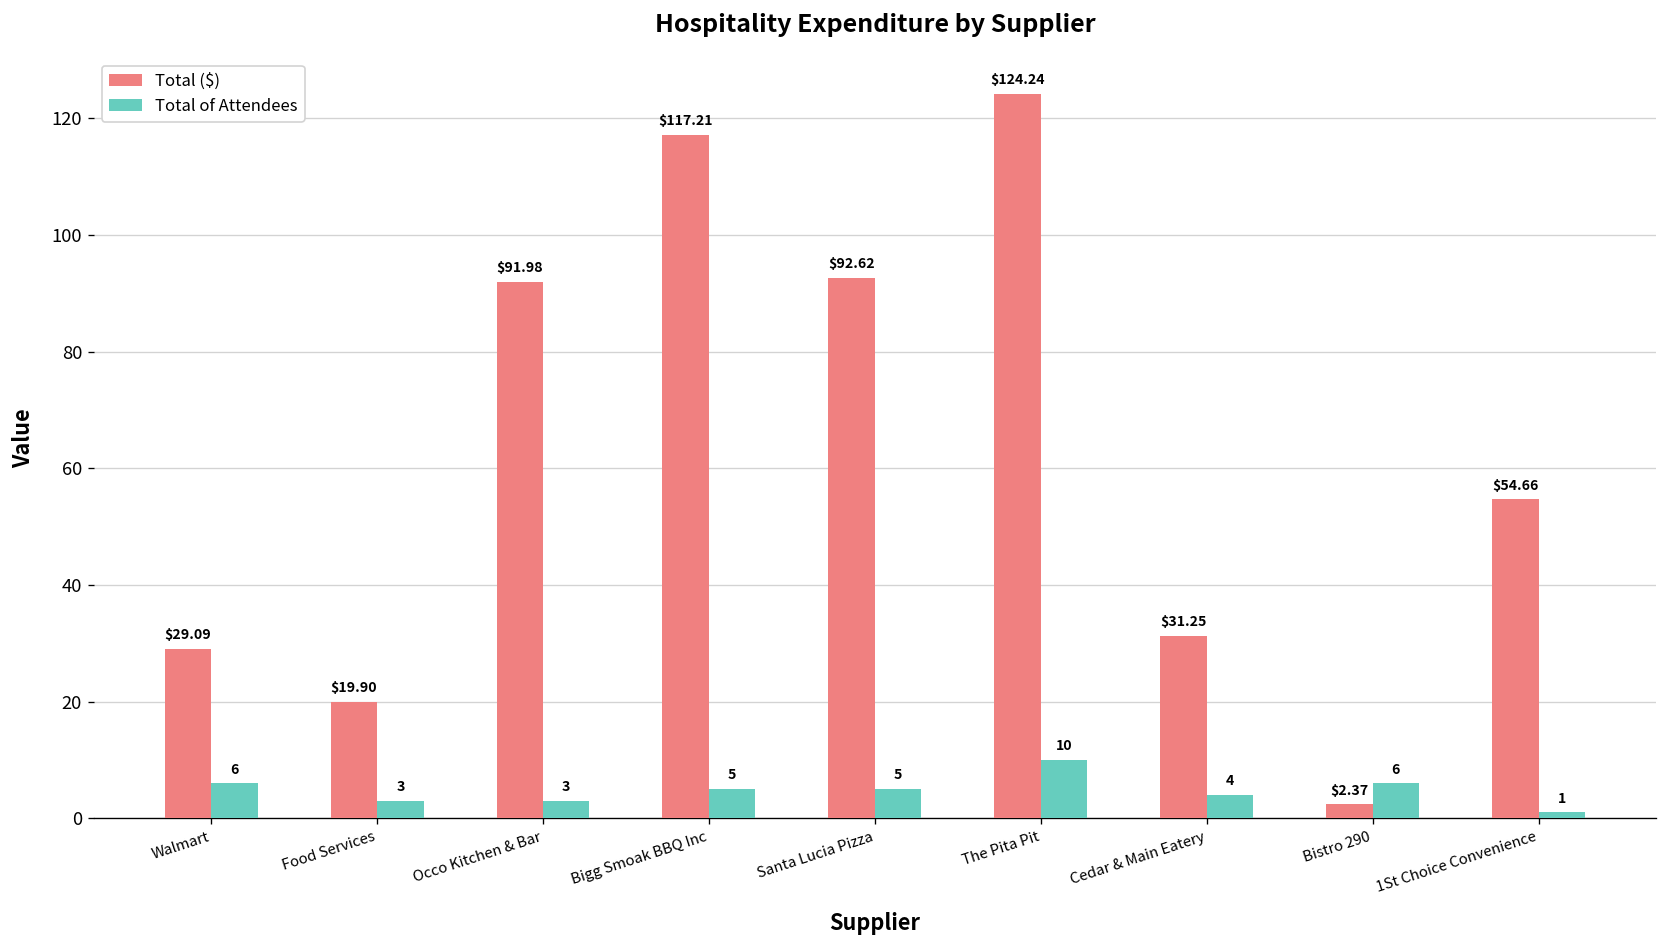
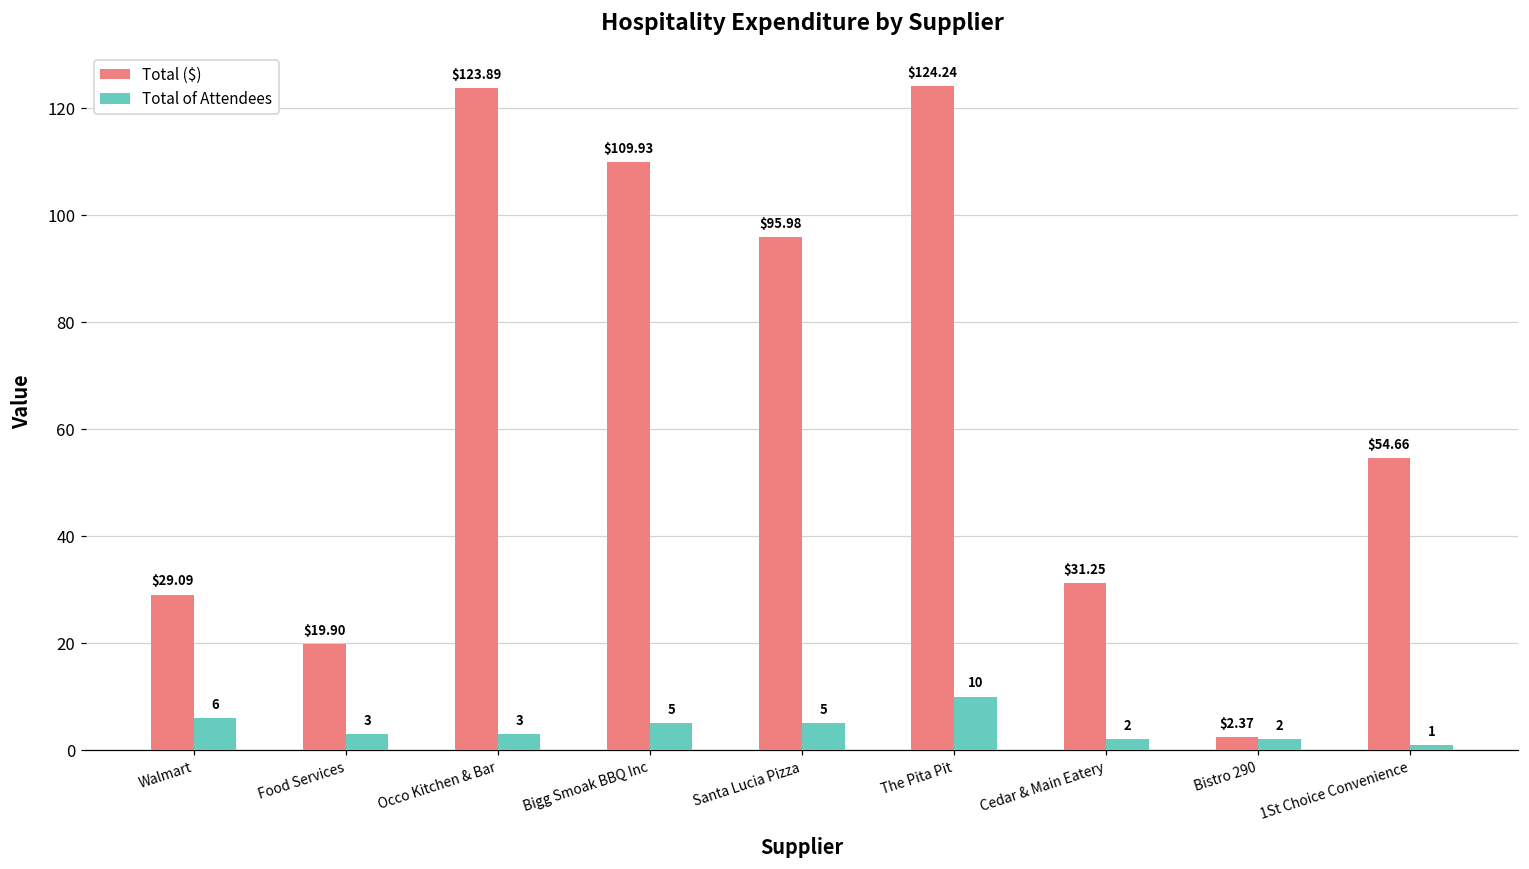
  {
    "Total ($)": {
      "Walmart": "$29.09",
      "Food Services": "$19.90",
-     "Occo Kitchen & Bar": "$91.98",
-     "Bigg Smoak BBQ Inc": "$117.21",
-     "Santa Lucia Pizza": "$92.62",
+     "Occo Kitchen & Bar": "$123.89",
+     "Bigg Smoak BBQ Inc": "$109.93",
+     "Santa Lucia Pizza": "$95.98",
      "The Pita Pit": "$124.24",
      "Cedar & Main Eatery": "$31.25",
      "Bistro 290": "$2.37",
      "1St Choice Convenience": "$54.66"
    },
    "Total of Attendees": {
      "Walmart": "6",
      "Food Services": "3",
      "Occo Kitchen & Bar": "3",
      "Bigg Smoak BBQ Inc": "5",
      "Santa Lucia Pizza": "5",
      "The Pita Pit": "10",
-     "Cedar & Main Eatery": "4",
-     "Bistro 290": "6",
+     "Cedar & Main Eatery": "2",
+     "Bistro 290": "2",
      "1St Choice Convenience": "1"
    }
  }
